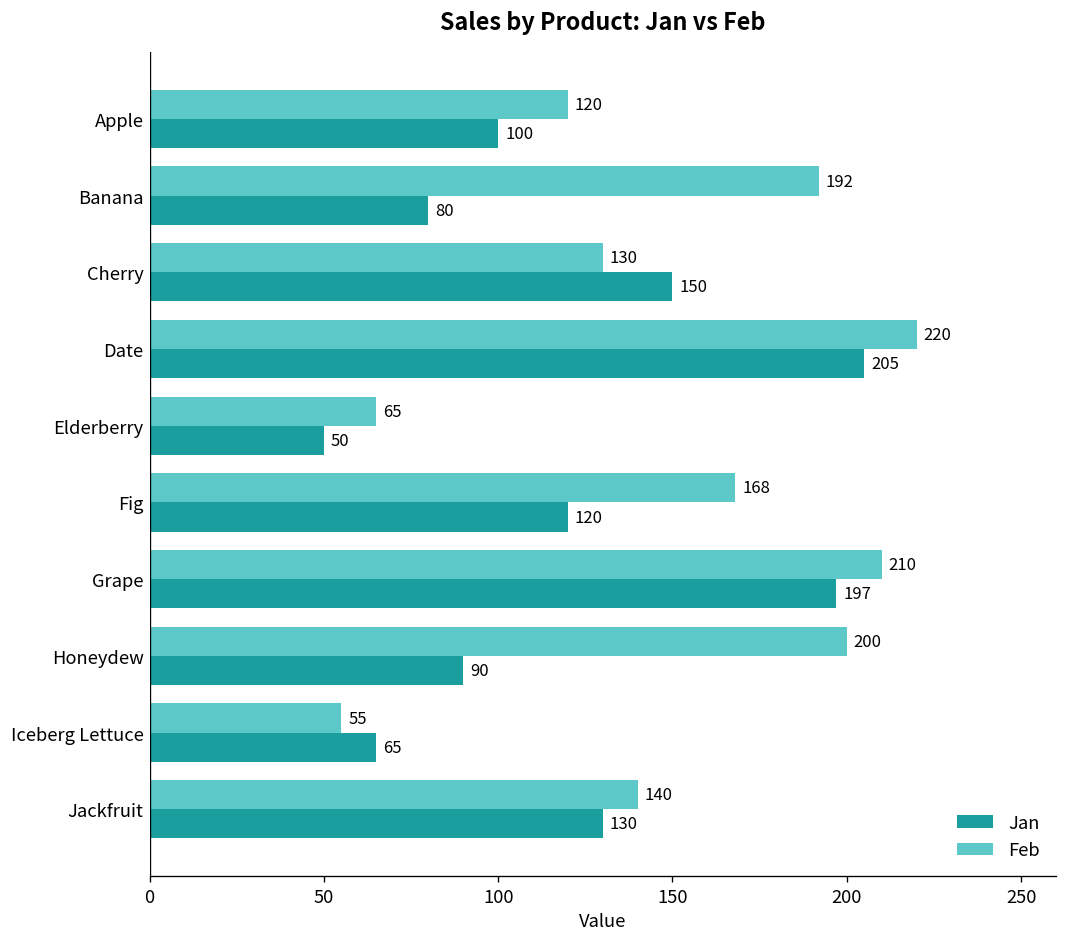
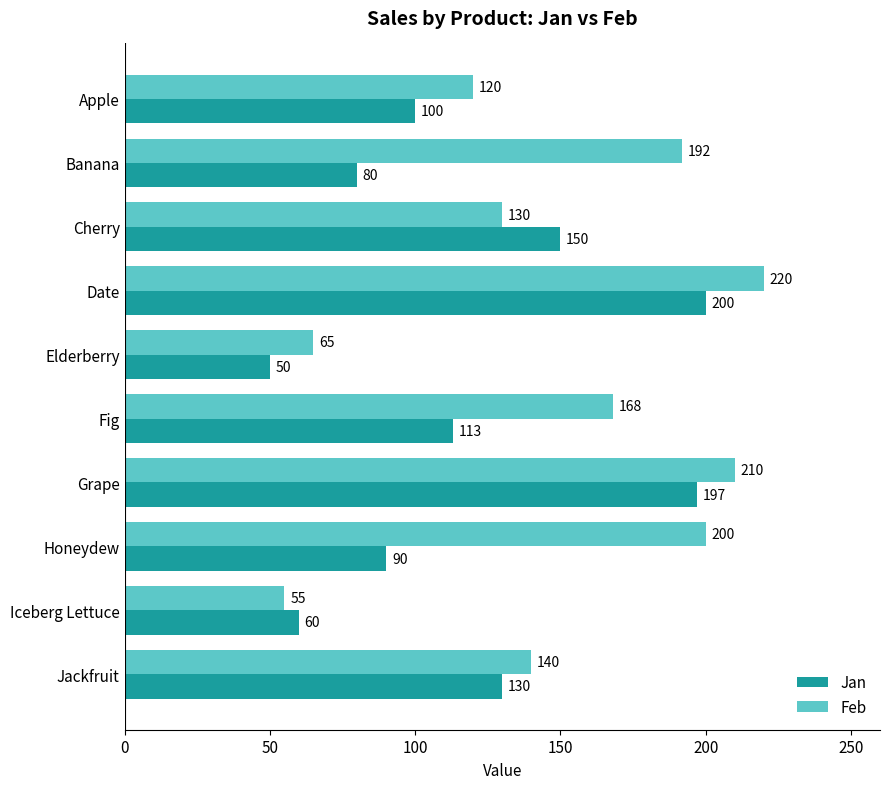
  {
    "Jan": {
      "Apple": 100,
      "Banana": 80,
      "Cherry": 150,
-     "Date": 205,
+     "Date": 200,
      "Elderberry": 50,
-     "Fig": 120,
+     "Fig": 113,
      "Grape": 197,
      "Honeydew": 90,
-     "Iceberg Lettuce": 65,
+     "Iceberg Lettuce": 60,
      "Jackfruit": 130
    },
    "Feb": {
      "Apple": 120,
      "Banana": 192,
      "Cherry": 130,
      "Date": 220,
      "Elderberry": 65,
      "Fig": 168,
      "Grape": 210,
      "Honeydew": 200,
      "Iceberg Lettuce": 55,
      "Jackfruit": 140
    }
  }
